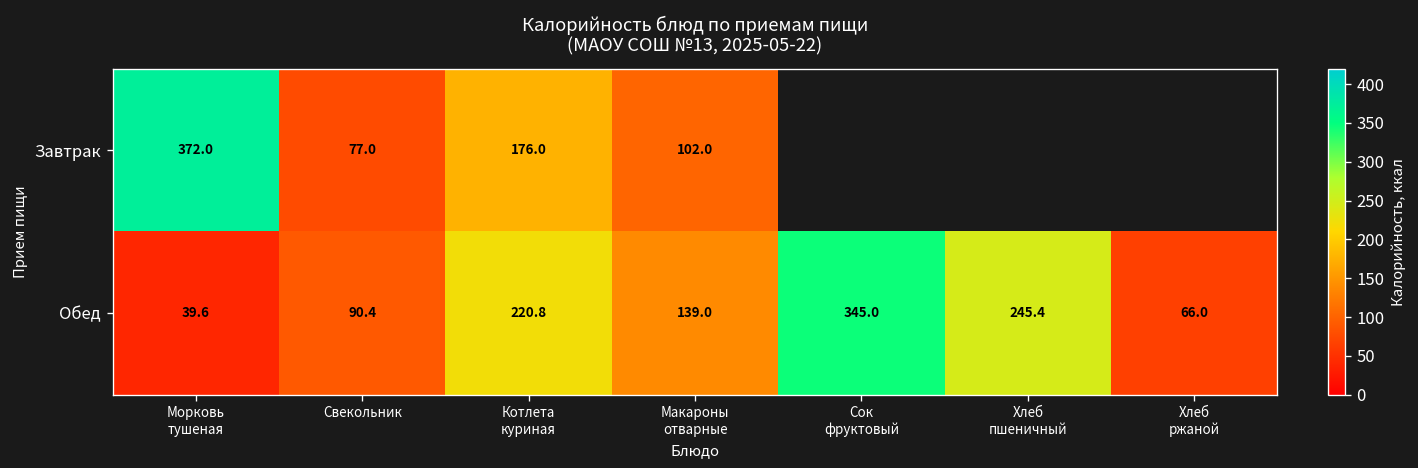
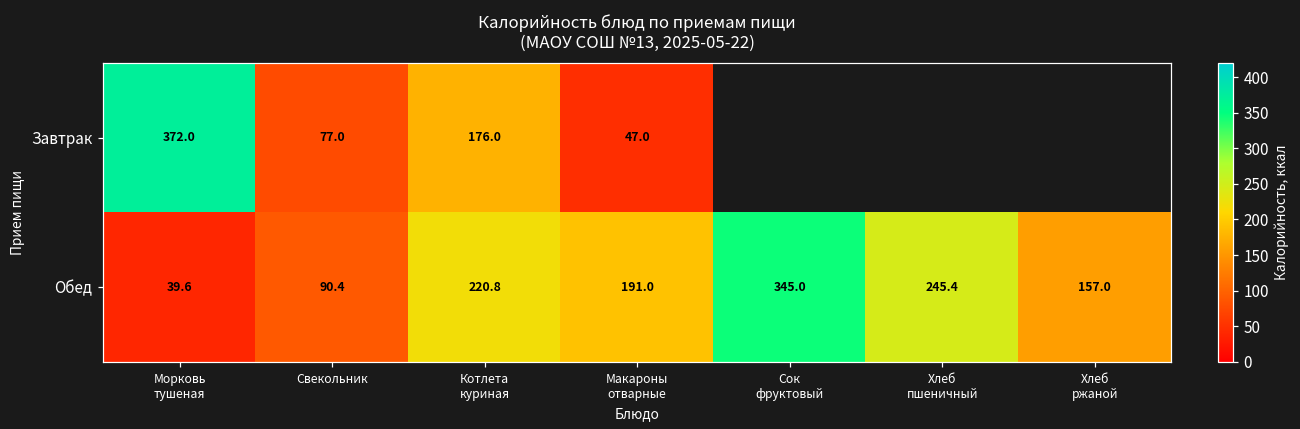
  {
    "Завтрак": {
      "Морковь тушеная": 372.0,
      "Свекольник": 77.0,
      "Котлета куриная": 176.0,
-     "Макароны отварные": 102.0
+     "Макароны отварные": 47.0
    },
    "Обед": {
      "Морковь тушеная": 39.6,
      "Свекольник": 90.4,
      "Котлета куриная": 220.8,
-     "Макароны отварные": 139.0,
+     "Макароны отварные": 191.0,
      "Сок фруктовый": 345.0,
      "Хлеб пшеничный": 245.4,
-     "Хлеб ржаной": 66.0
+     "Хлеб ржаной": 157.0
    }
  }
